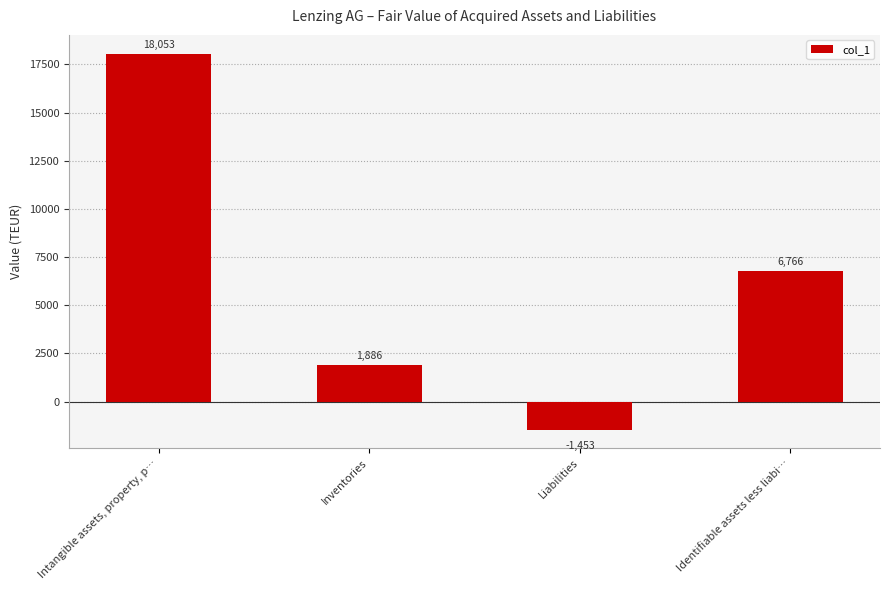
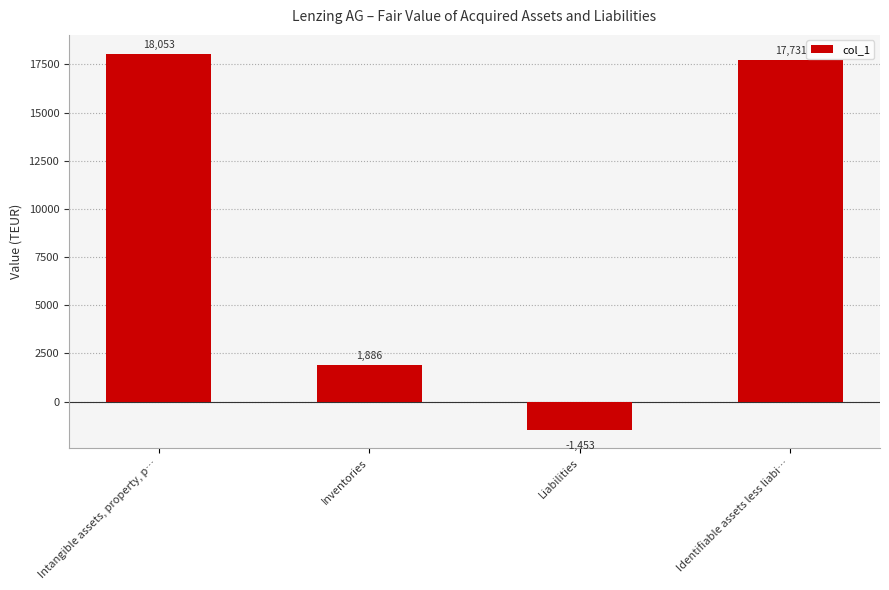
  {
    "Intangible assets, property, p…": "18,053",
    "Inventories": "1,886",
    "Liabilities": "-1,453",
-   "Identifiable assets less liabi…": "6,766"
+   "Identifiable assets less liabi…": "17,731"
  }
